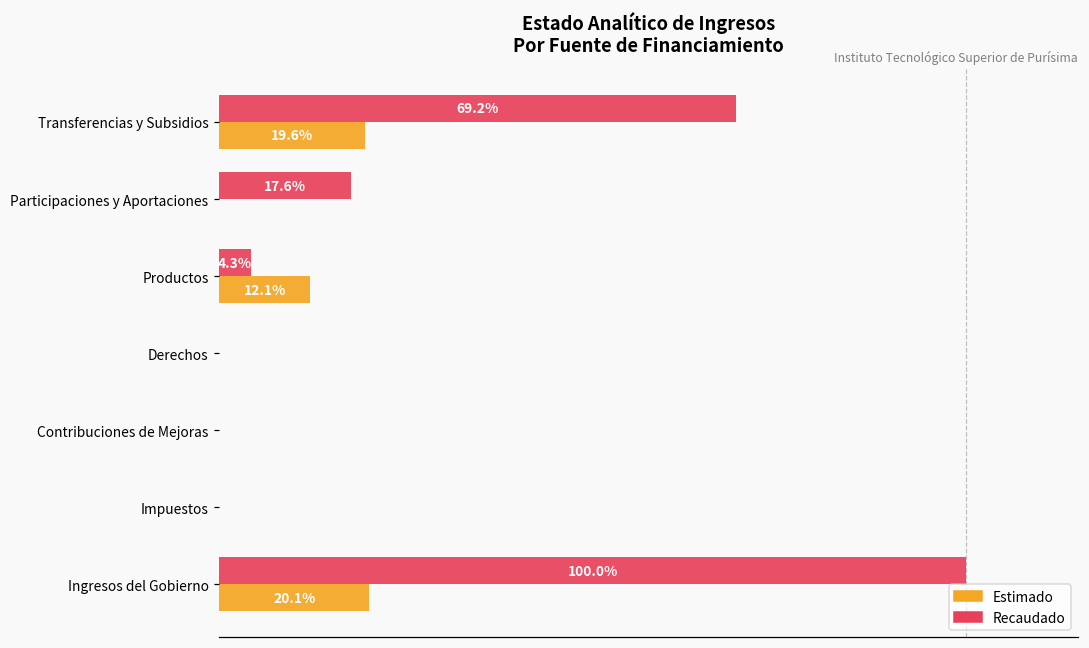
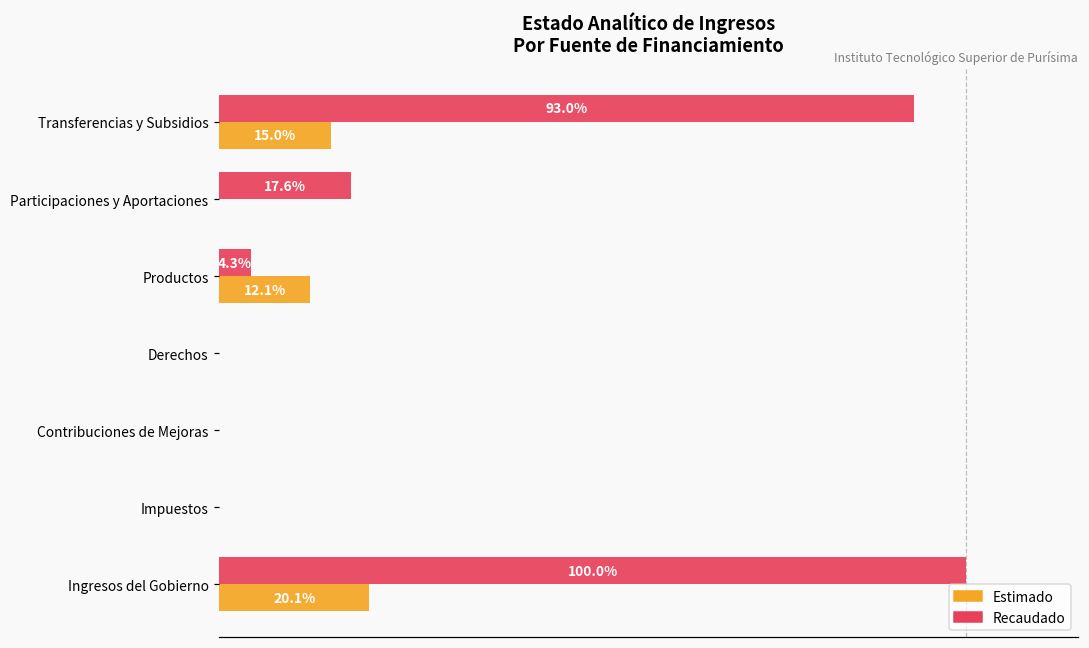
  {
    "Estimado": {
-     "Transferencias y Subsidios": "19.6%",
+     "Transferencias y Subsidios": "15.0%",
      "Productos": "12.1%",
      "Ingresos del Gobierno": "20.1%"
    },
    "Recaudado": {
-     "Transferencias y Subsidios": "69.2%",
+     "Transferencias y Subsidios": "93.0%",
      "Participaciones y Aportaciones": "17.6%",
      "Productos": "4.3%",
      "Ingresos del Gobierno": "100.0%"
    }
  }
